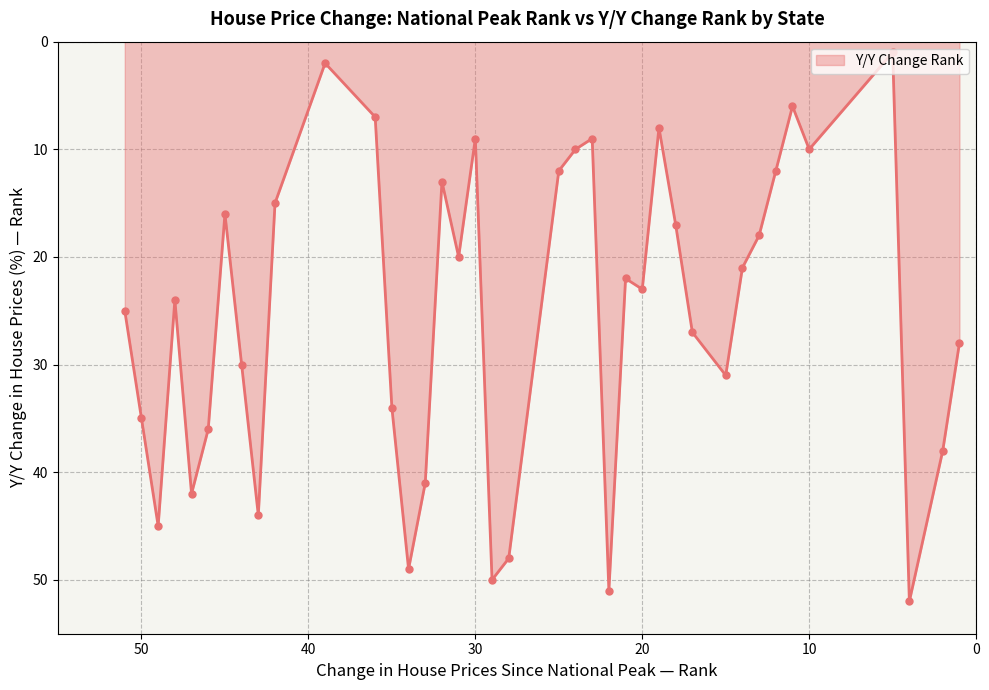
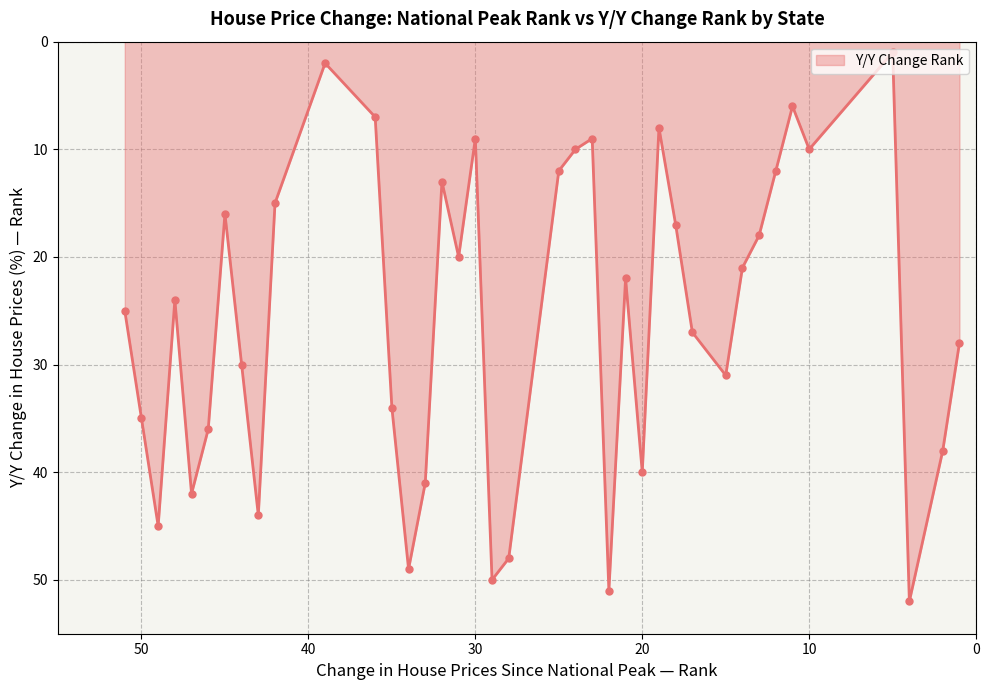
  {
    "50": 35,
    "30": 9,
-   "20": 23,
+   "20": 40,
    "10": 10
  }
